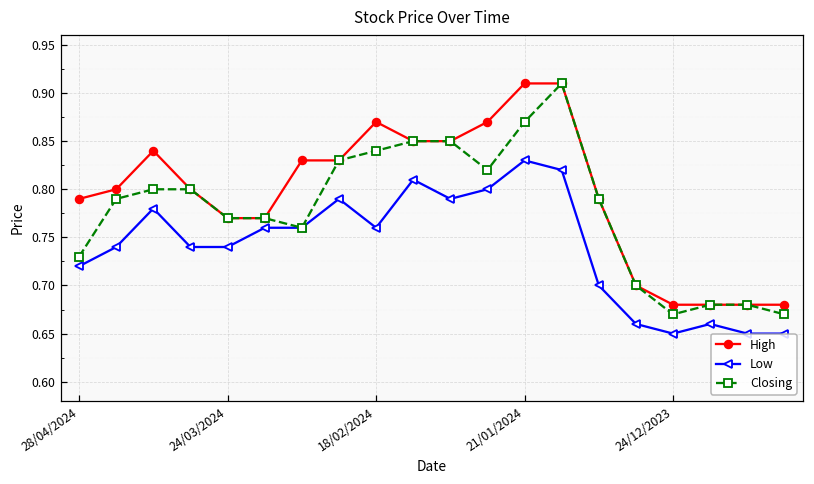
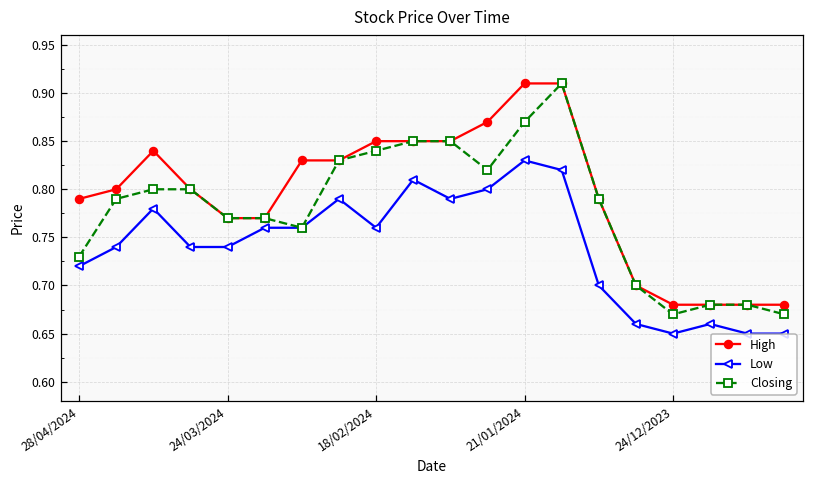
  {
    "High": {
      "28/04/2024": 0.79,
-     "18/02/2024": 0.87,
+     "18/02/2024": 0.85,
      "21/01/2024": 0.91,
      "24/12/2023": 0.68
    },
    "Low": {
      "28/04/2024": 0.72,
      "24/03/2024": 0.74,
      "18/02/2024": 0.76,
      "21/01/2024": 0.83,
      "24/12/2023": 0.65
    },
    "Closing": {
      "28/04/2024": 0.73,
      "18/02/2024": 0.84,
      "21/01/2024": 0.87,
      "24/12/2023": 0.67
    }
  }
